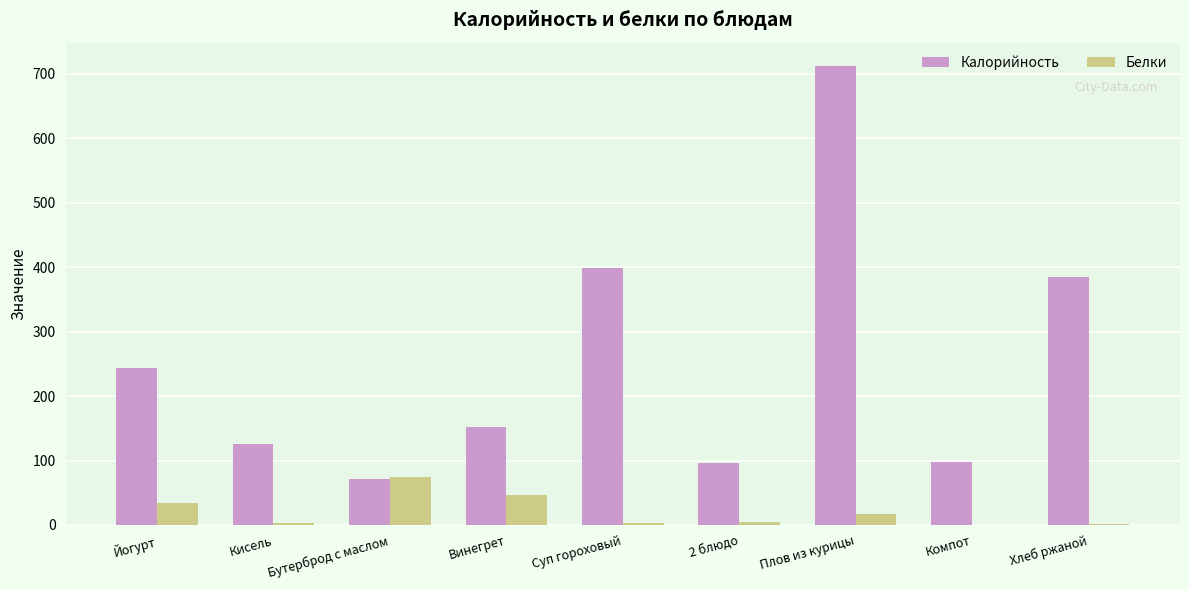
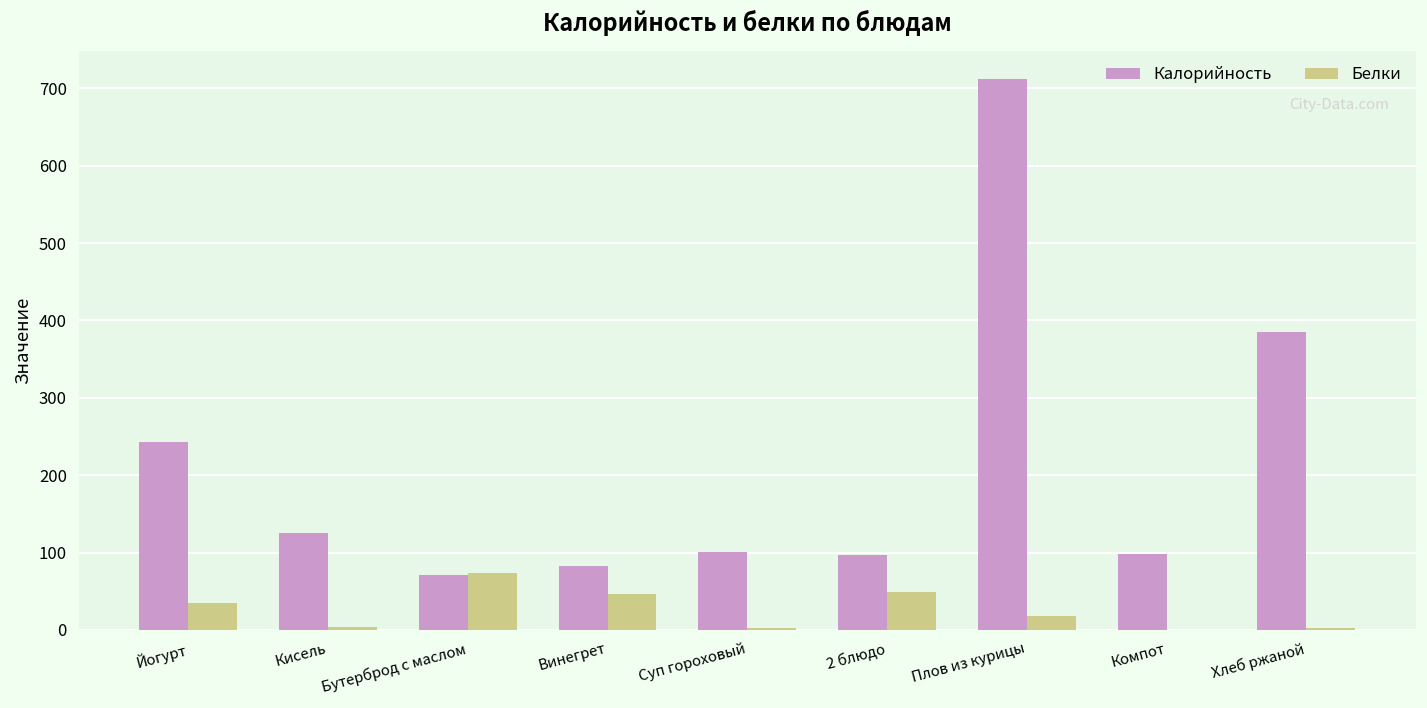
  {
    "Калорийность": {
      "Йогурт": 240,
      "Кисель": 130,
      "Бутерброд с маслом": 70,
-     "Винегрет": 150,
-     "Суп гороховый": 400,
+     "Винегрет": 80,
+     "Суп гороховый": 100,
      "2 блюдо": 100,
      "Плов из курицы": 710,
      "Компот": 100,
      "Хлеб ржаной": 380
    },
    "Белки": {
      "Йогурт": 30,
      "Бутерброд с маслом": 70,
      "Винегрет": 50,
-     "2 блюдо": 10,
+     "2 блюдо": 50,
      "Плов из курицы": 20
    }
  }
